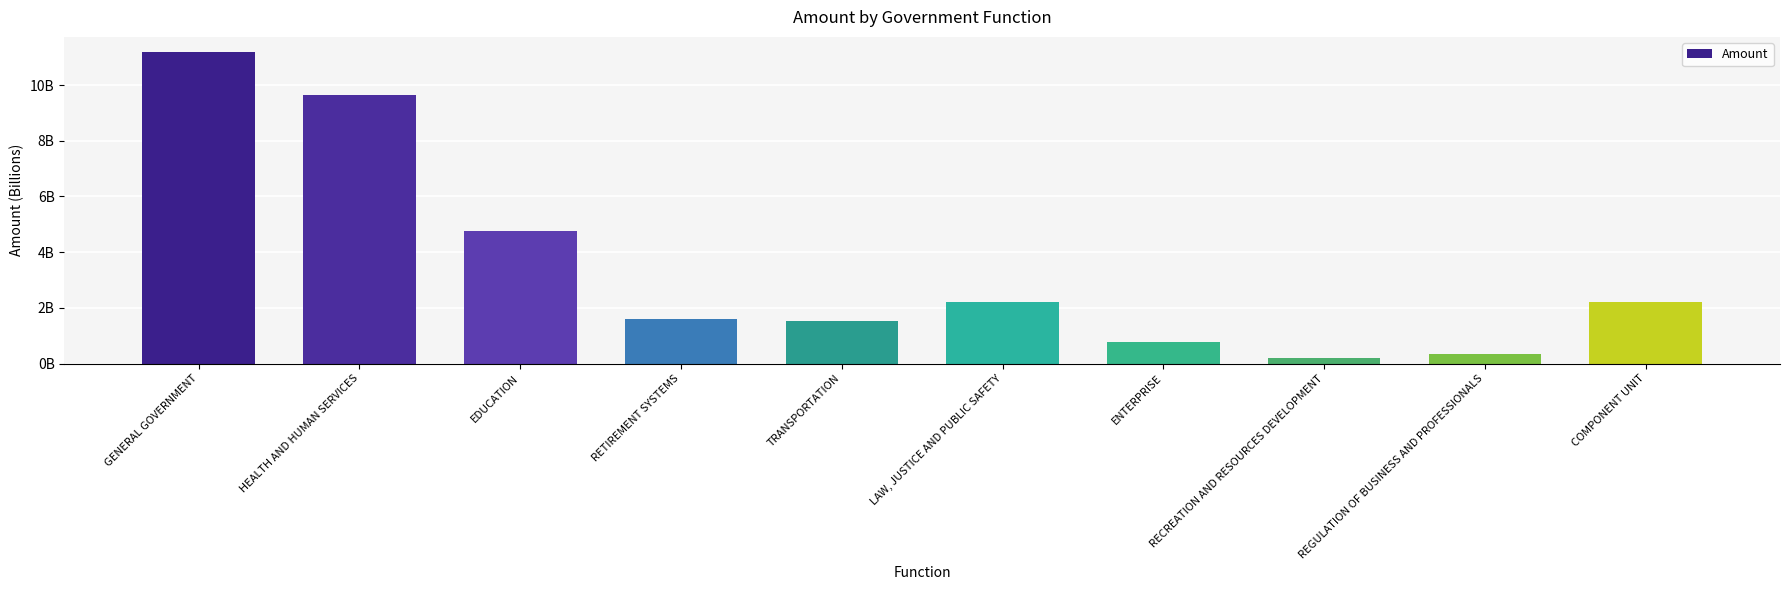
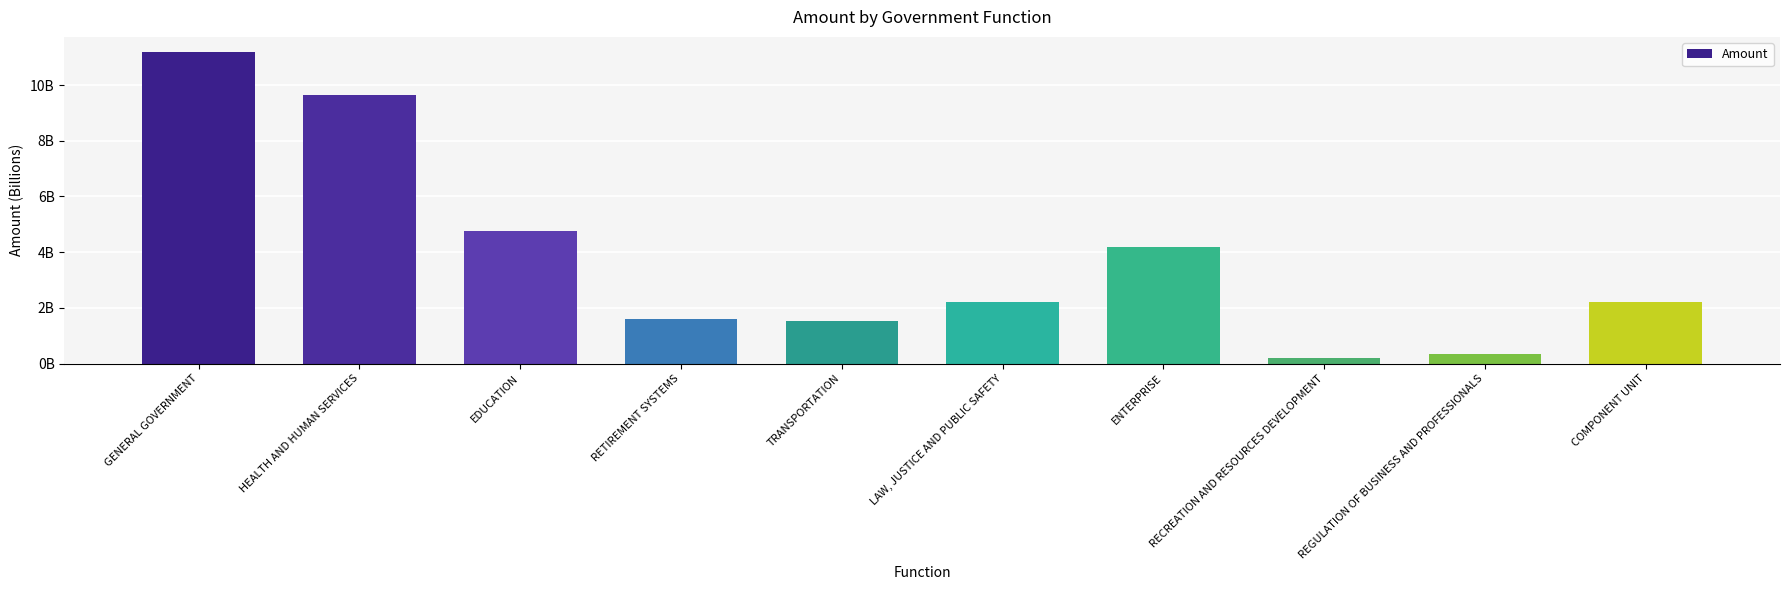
  {
    "GENERAL GOVERNMENT": 11200000000,
    "HEALTH AND HUMAN SERVICES": 9600000000,
    "EDUCATION": 4800000000,
    "RETIREMENT SYSTEMS": 1600000000,
    "TRANSPORTATION": 1500000000,
    "LAW, JUSTICE AND PUBLIC SAFETY": 2200000000,
-   "ENTERPRISE": 800000000,
+   "ENTERPRISE": 4200000000,
    "RECREATION AND RESOURCES DEVELOPMENT": 200000000,
    "REGULATION OF BUSINESS AND PROFESSIONALS": 400000000,
    "COMPONENT UNIT": 2200000000
  }
